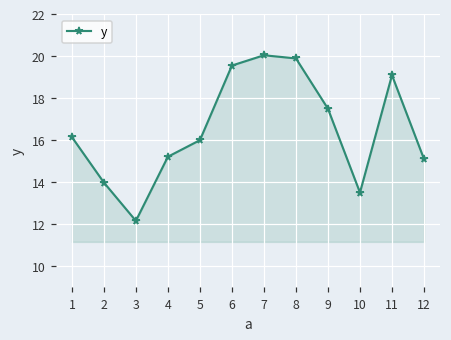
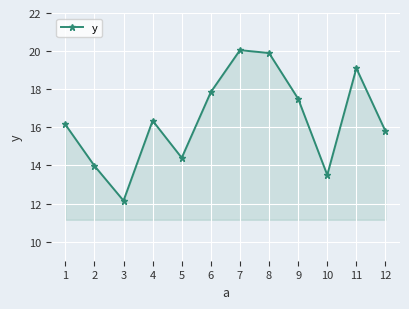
  {
    "1": 16.2,
    "2": 14.0,
    "3": 12.2,
-   "4": 15.2,
-   "5": 16.0,
-   "6": 19.6,
+   "4": 16.4,
+   "5": 14.4,
+   "6": 17.9,
    "7": 20.1,
    "8": 19.9,
    "9": 17.5,
    "10": 13.5,
    "11": 19.1,
-   "12": 15.1
+   "12": 15.8
  }
